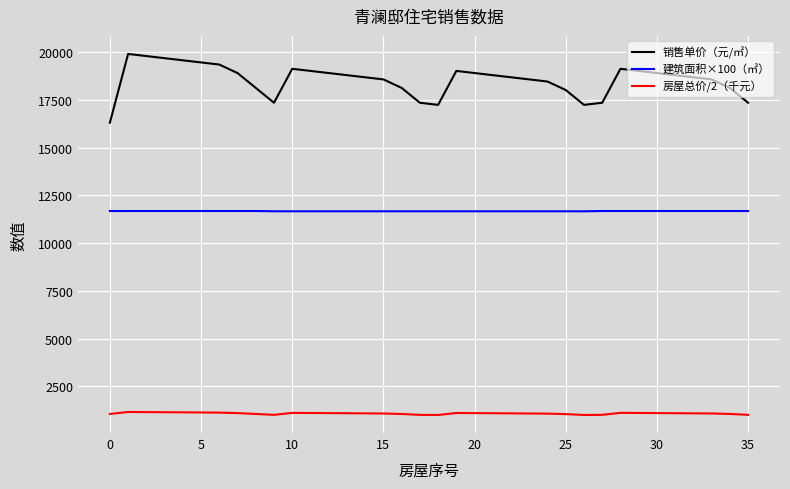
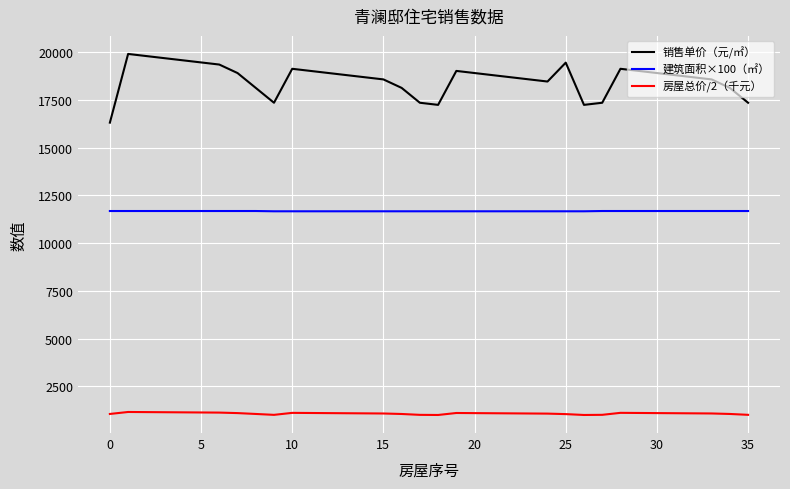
  {
    "销售单价（元/㎡）": {
      "0": 16300,
      "5": 19500,
      "10": 19100,
      "15": 18600,
      "20": 18900,
-     "25": 18000,
+     "25": 19500,
      "35": 17400
    },
    "建筑面积×100（㎡）": {
      "0": 11700,
      "5": 11700,
      "10": 11700,
      "15": 11700,
      "20": 11700,
      "25": 11700,
      "30": 11700,
      "35": 11700
    },
    "房屋总价/2（千元）": {
      "0": 1100,
      "5": 1100,
      "10": 1100,
      "15": 1100,
      "20": 1100,
      "25": 1100,
      "30": 1100,
      "35": 1000
    }
  }
